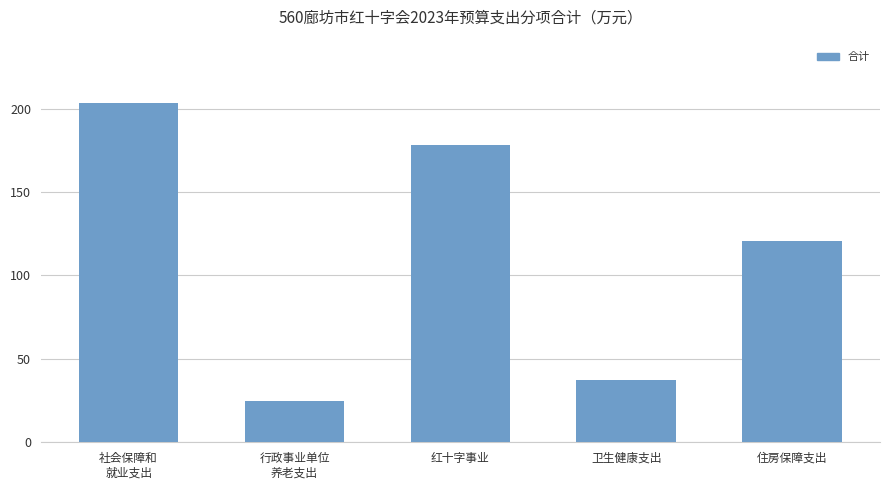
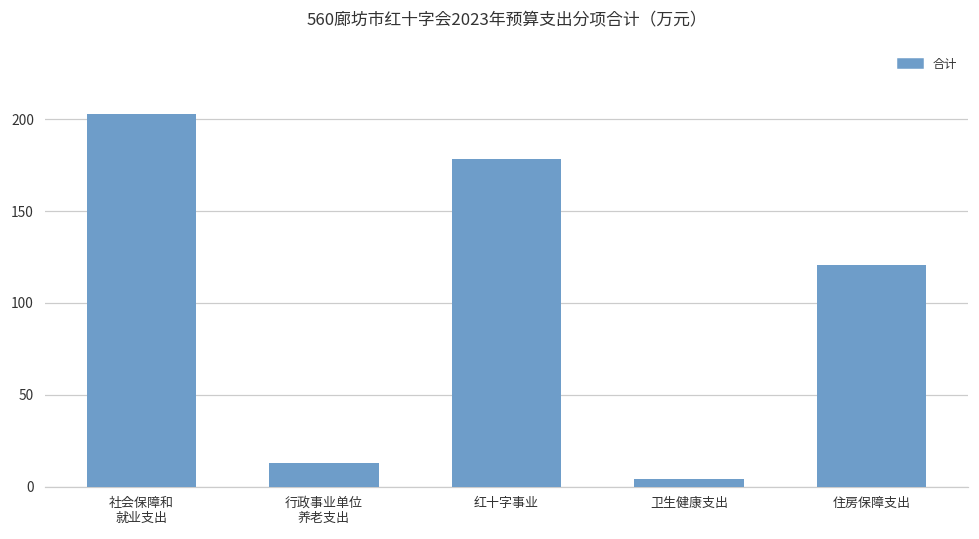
  {
    "社会保障和 就业支出": 203,
-   "行政事业单位 养老支出": 25,
+   "行政事业单位 养老支出": 13,
    "红十字事业": 178,
-   "卫生健康支出": 37,
+   "卫生健康支出": 4,
    "住房保障支出": 121
  }
